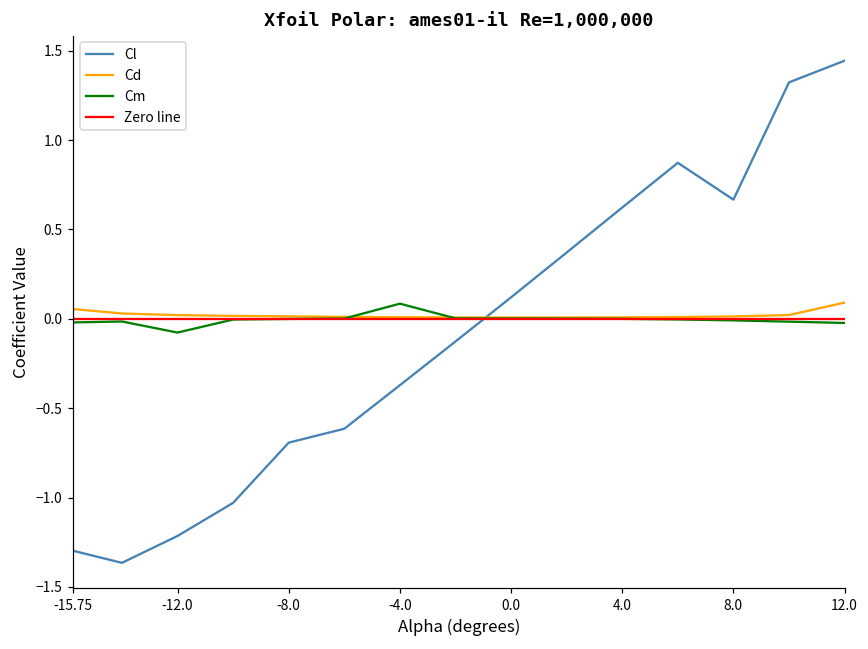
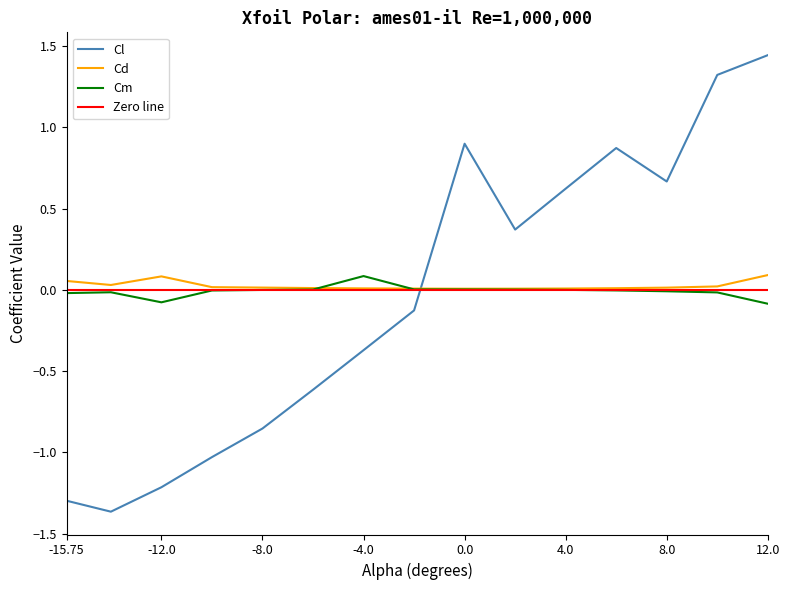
  {
    "Cl": {
      "-15.75": -1.30,
      "-12.0": -1.22,
-     "-8.0": -0.69,
+     "-8.0": -0.85,
      "-4.0": -0.37,
-     "0.0": 0.12,
+     "0.0": 0.90,
      "4.0": 0.62,
      "8.0": 0.67,
      "12.0": 1.44
    },
    "Cd": {
      "-15.75": 0.05,
-     "-12.0": 0.02,
+     "-12.0": 0.08,
      "-4.0": 0.01,
      "8.0": 0.01,
      "12.0": 0.09
    },
    "Cm": {
      "-15.75": -0.02,
      "-12.0": -0.08,
      "-4.0": 0.08,
      "8.0": -0.01,
-     "12.0": -0.02
+     "12.0": -0.09
    }
  }
